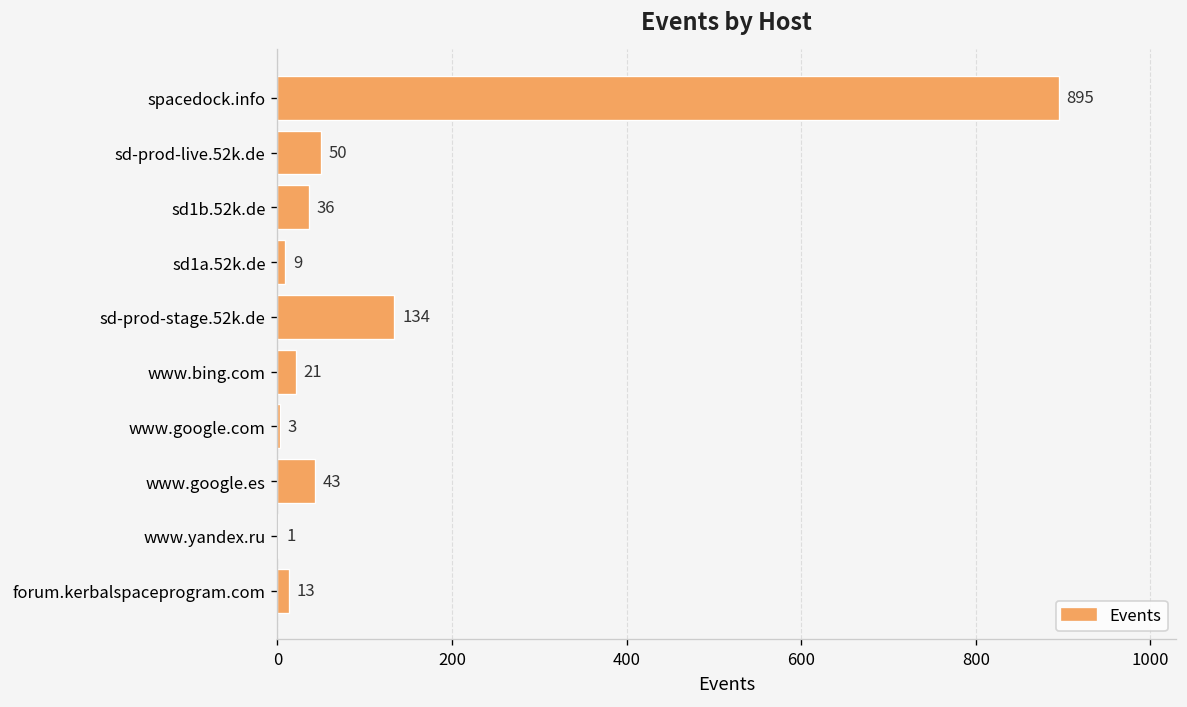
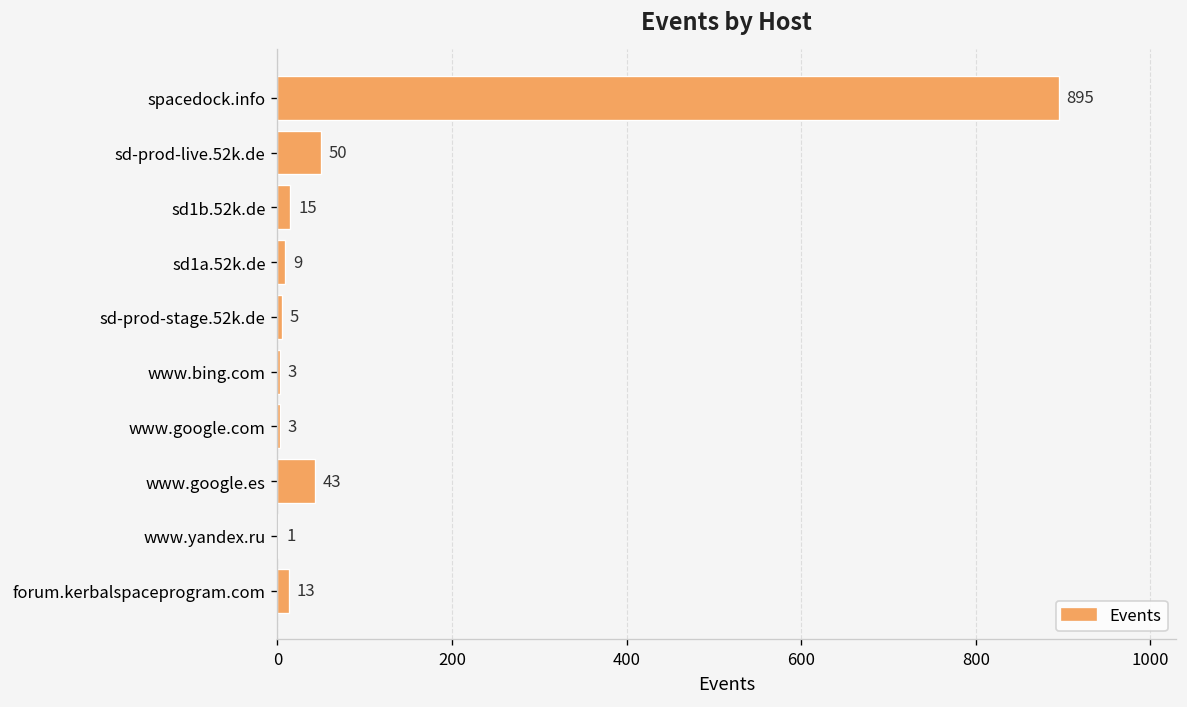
  {
    "spacedock.info": 895,
    "sd-prod-live.52k.de": 50,
-   "sd1b.52k.de": 36,
+   "sd1b.52k.de": 15,
    "sd1a.52k.de": 9,
-   "sd-prod-stage.52k.de": 134,
-   "www.bing.com": 21,
+   "sd-prod-stage.52k.de": 5,
+   "www.bing.com": 3,
    "www.google.com": 3,
    "www.google.es": 43,
    "www.yandex.ru": 1,
    "forum.kerbalspaceprogram.com": 13
  }
